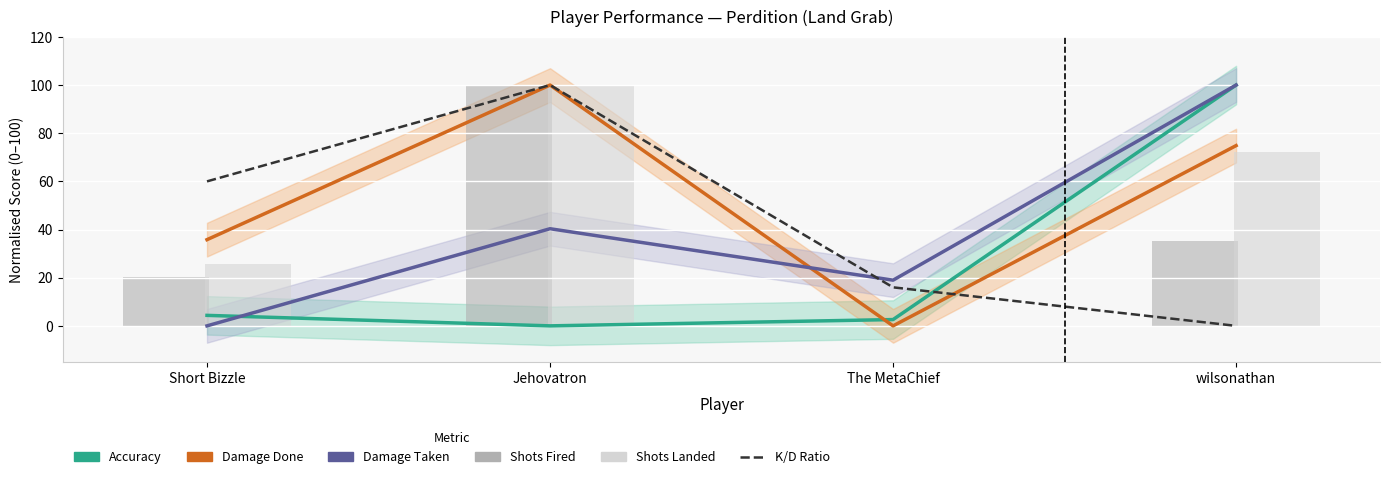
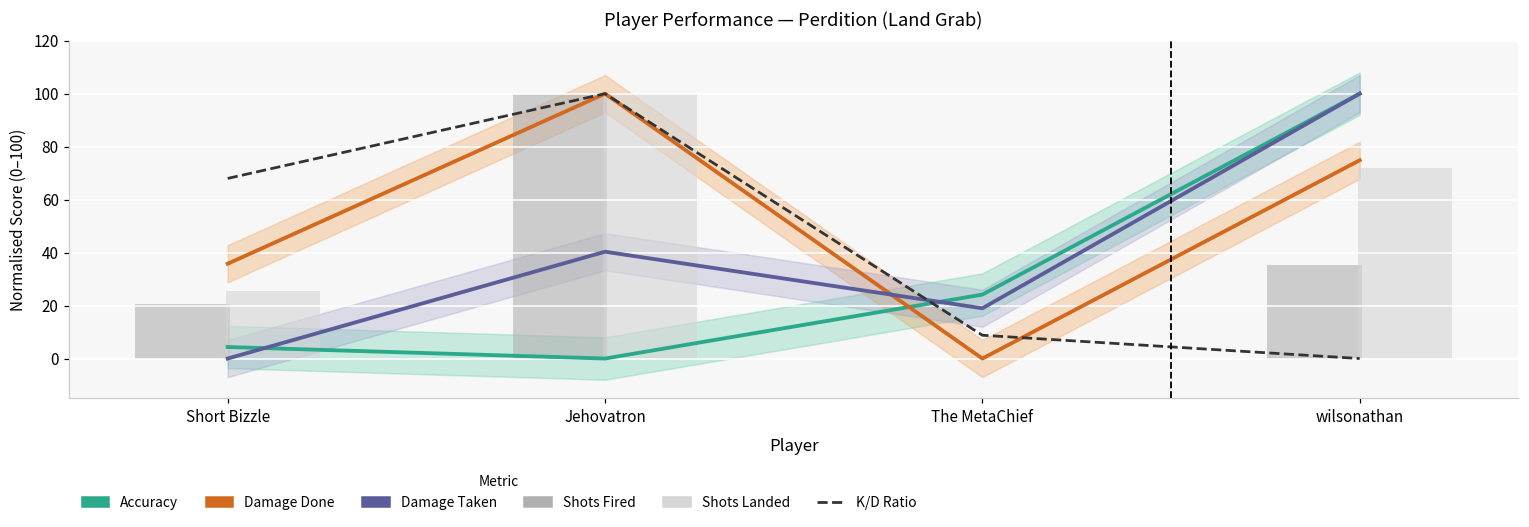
  {
    "Accuracy": {
      "Short Bizzle": 4,
      "Jehovatron": 0,
-     "The MetaChief": 3
+     "The MetaChief": 24
    },
    "Damage Done": {
      "Short Bizzle": 36,
      "The MetaChief": 0,
      "wilsonathan": 75
    },
    "Damage Taken": {
      "Short Bizzle": 0,
      "Jehovatron": 40,
      "The MetaChief": 19
    },
    "K/D Ratio": {
-     "Short Bizzle": 60,
-     "The MetaChief": 16,
+     "Short Bizzle": 68,
+     "The MetaChief": 9,
      "wilsonathan": 0
    }
  }
